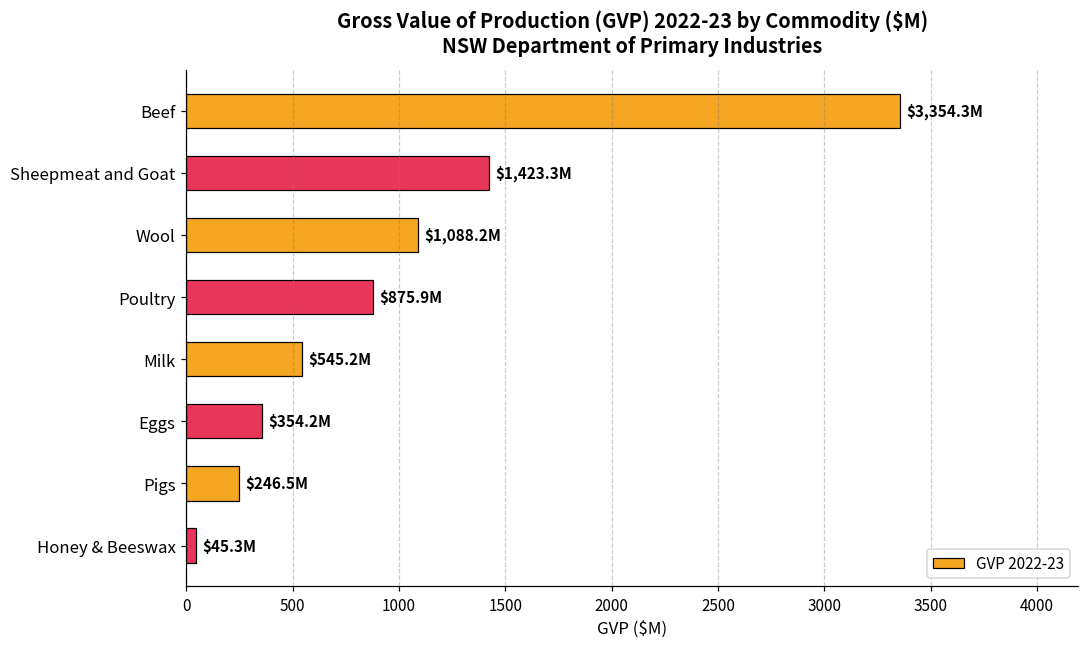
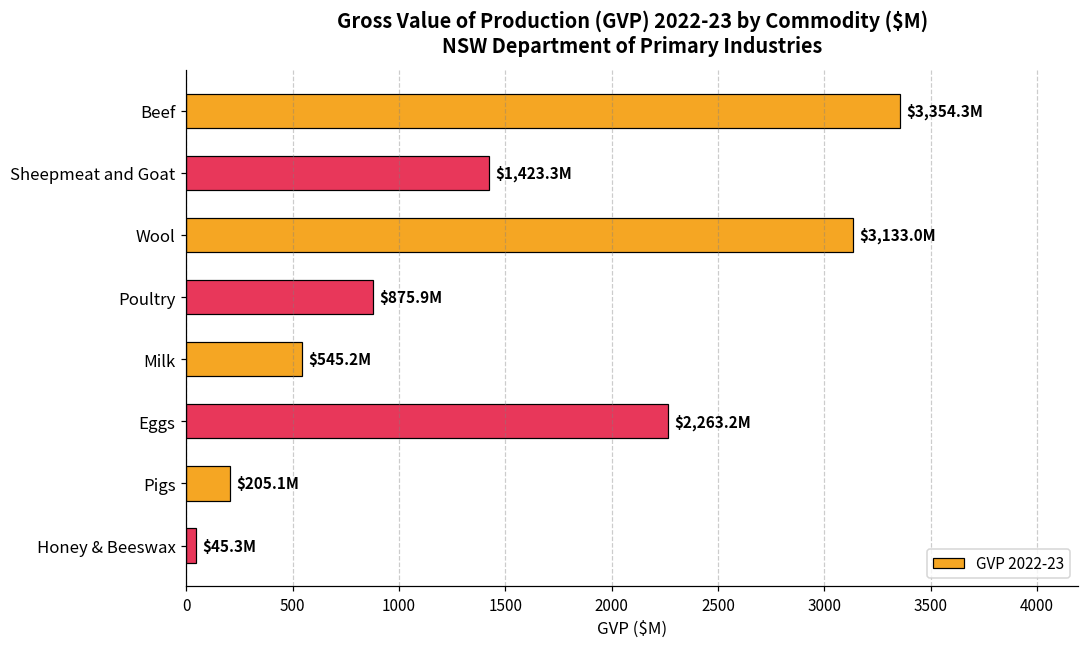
  {
    "Beef": "$3,354.3M",
    "Sheepmeat and Goat": "$1,423.3M",
-   "Wool": "$1,088.2M",
+   "Wool": "$3,133.0M",
    "Poultry": "$875.9M",
    "Milk": "$545.2M",
-   "Eggs": "$354.2M",
-   "Pigs": "$246.5M",
+   "Eggs": "$2,263.2M",
+   "Pigs": "$205.1M",
    "Honey & Beeswax": "$45.3M"
  }
